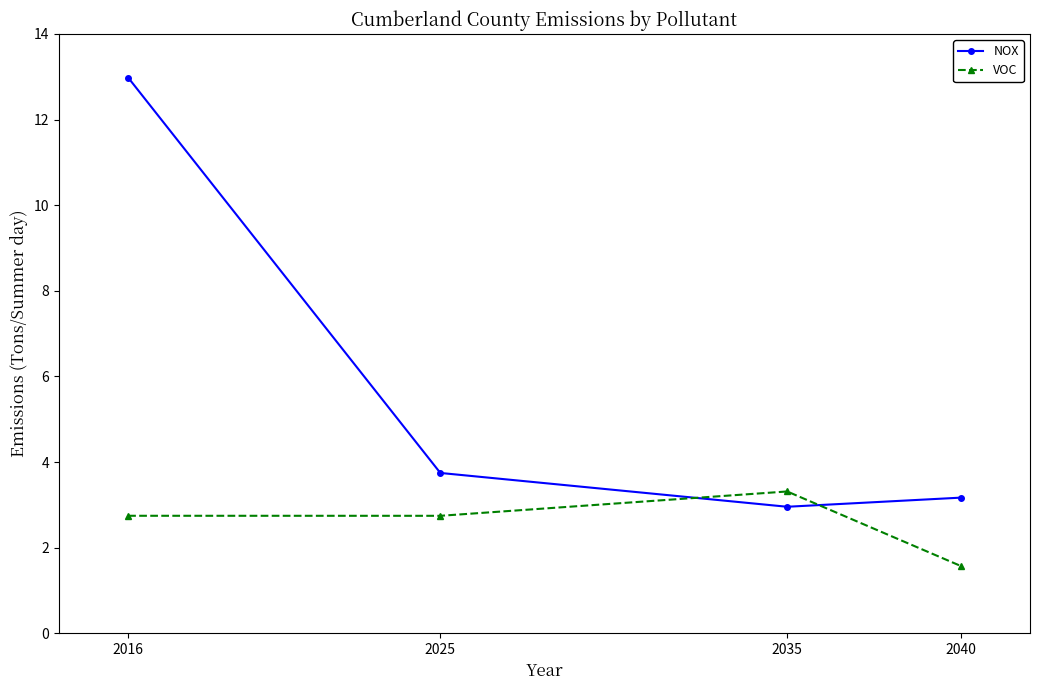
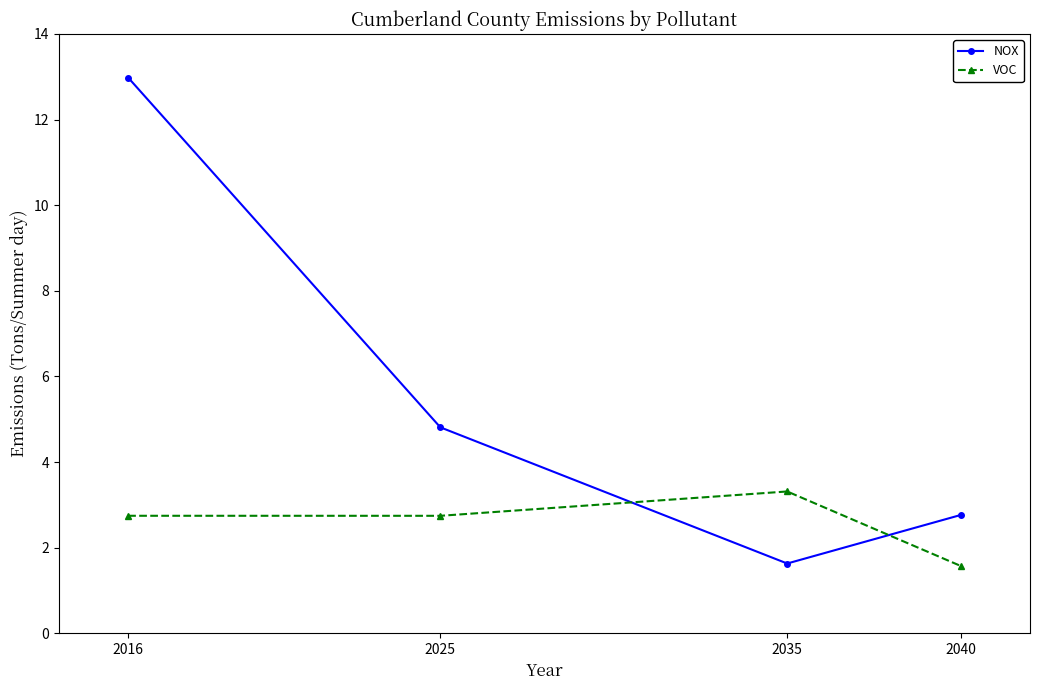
  {
    "NOX": {
      "2016": 13.0,
-     "2025": 3.7,
-     "2035": 3.0,
-     "2040": 3.2
+     "2025": 4.8,
+     "2035": 1.6,
+     "2040": 2.8
    },
    "VOC": {
      "2016": 2.7,
      "2025": 2.7,
      "2035": 3.3,
      "2040": 1.6
    }
  }
